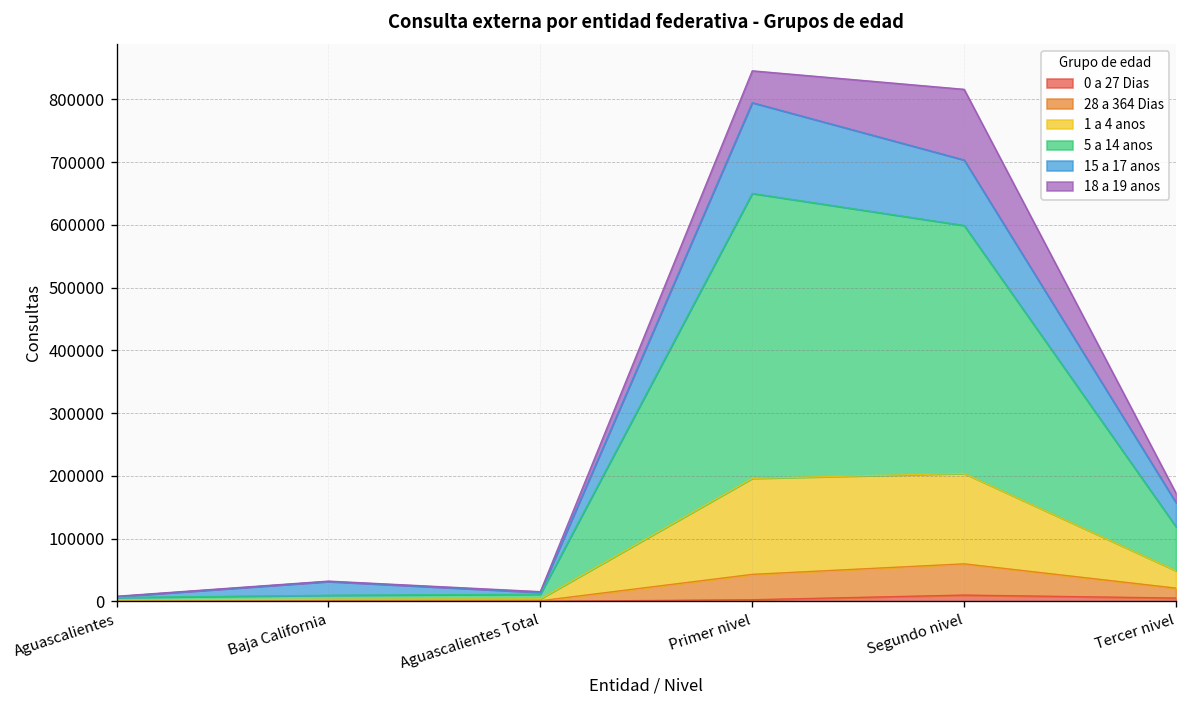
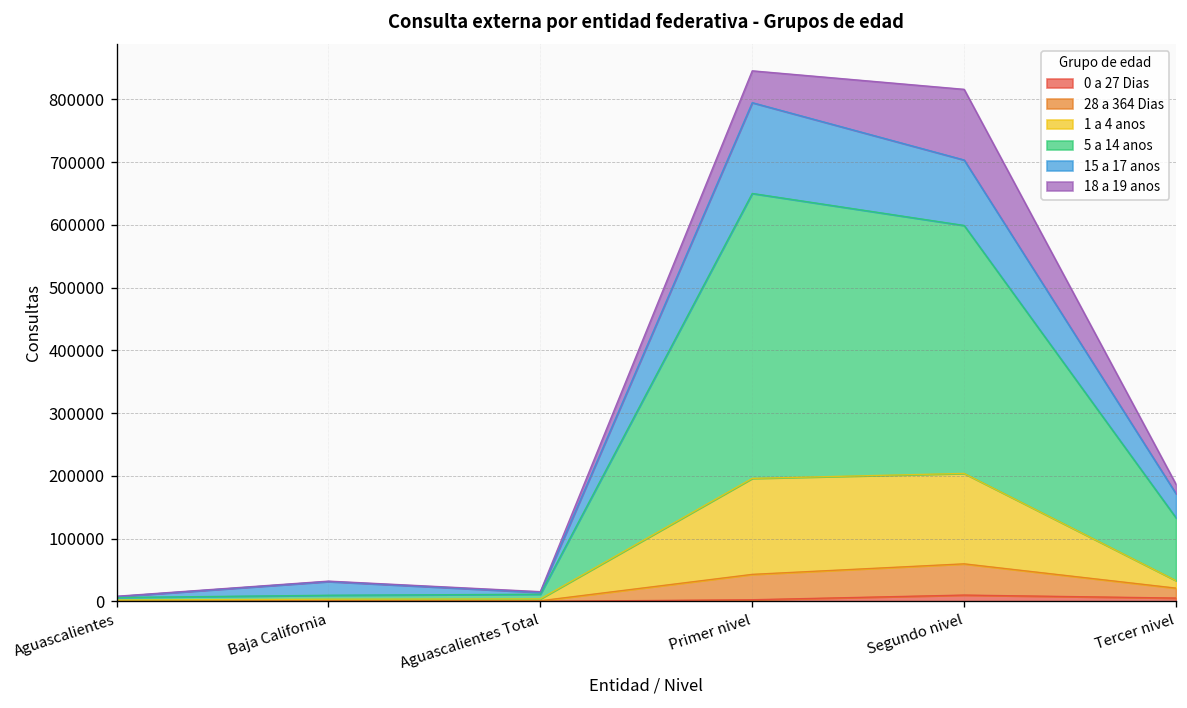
  {
    "1 a 4 anos": {
      "Primer nivel": 150000,
      "Segundo nivel": 140000,
-     "Tercer nivel": 30000
+     "Tercer nivel": 10000
    },
    "5 a 14 anos": {
      "Baja California": 10000,
      "Primer nivel": 450000,
      "Segundo nivel": 400000,
-     "Tercer nivel": 70000
+     "Tercer nivel": 100000
    },
    "15 a 17 anos": {
      "Primer nivel": 140000,
      "Segundo nivel": 100000,
      "Tercer nivel": 40000
    },
    "18 a 19 anos": {
      "Primer nivel": 50000,
      "Segundo nivel": 110000,
      "Tercer nivel": 10000
    }
  }
